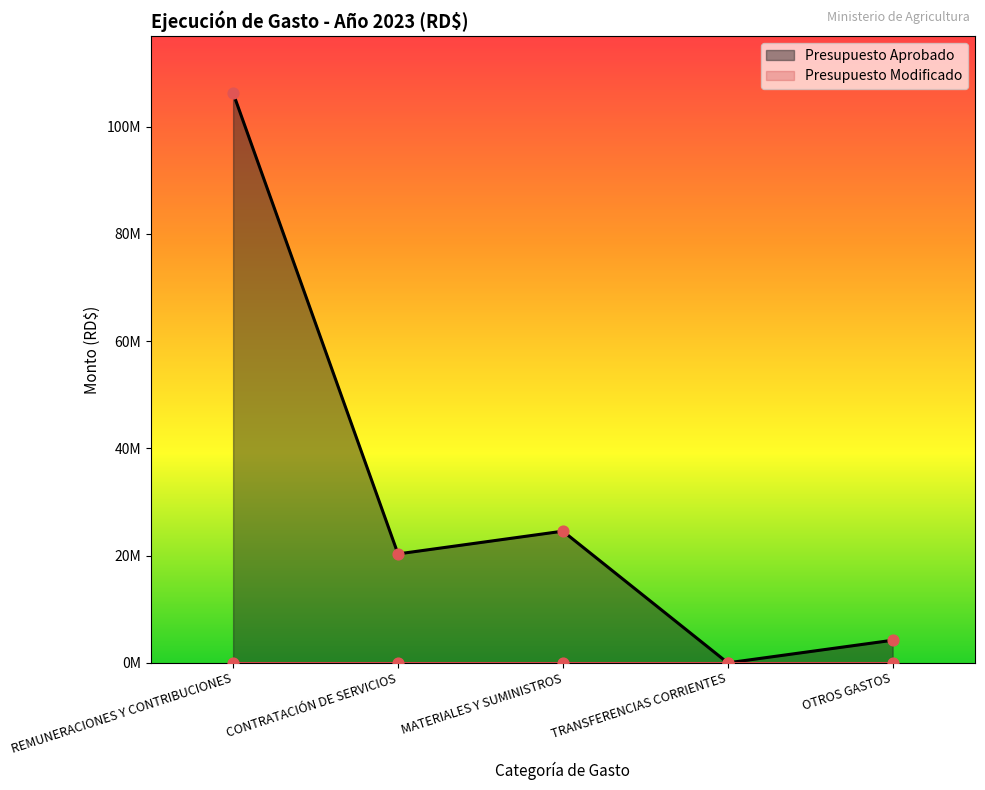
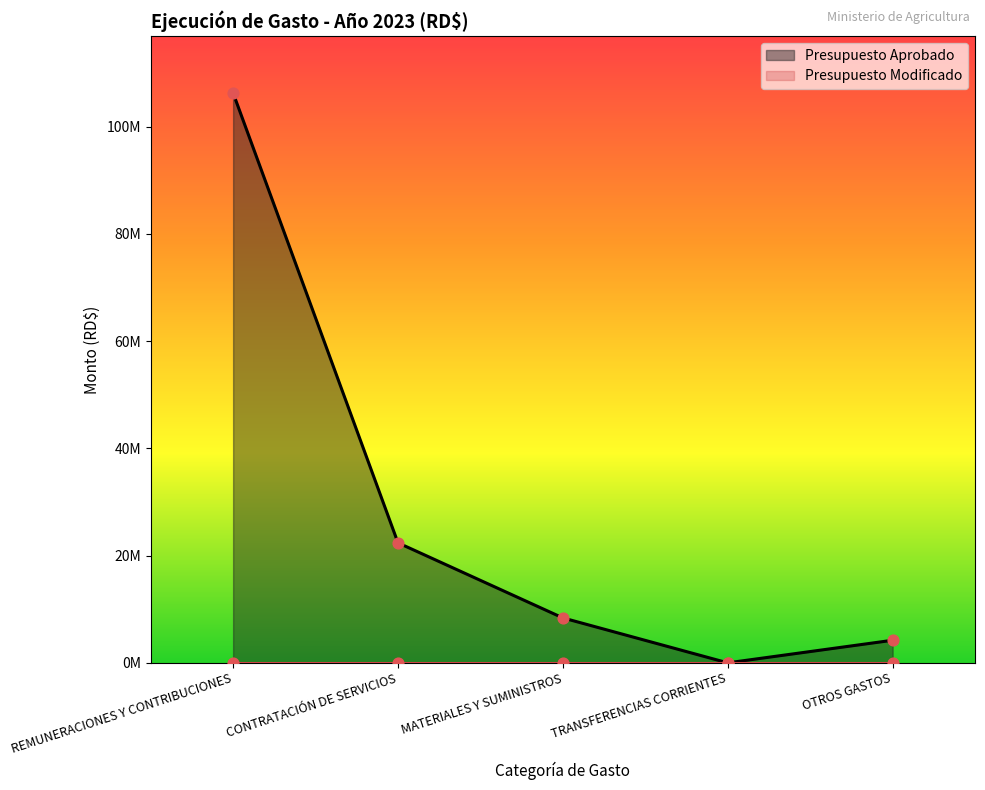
  {
    "Presupuesto Aprobado": {
      "REMUNERACIONES Y CONTRIBUCIONES": 106000000,
-     "CONTRATACIÓN DE SERVICIOS": 20000000,
-     "MATERIALES Y SUMINISTROS": 25000000,
+     "CONTRATACIÓN DE SERVICIOS": 22000000,
+     "MATERIALES Y SUMINISTROS": 8000000,
      "OTROS GASTOS": 4000000
    },
    "Presupuesto Modificado": {
      "REMUNERACIONES Y CONTRIBUCIONES": 0,
      "CONTRATACIÓN DE SERVICIOS": 0,
      "MATERIALES Y SUMINISTROS": 0,
      "OTROS GASTOS": 0
    }
  }
